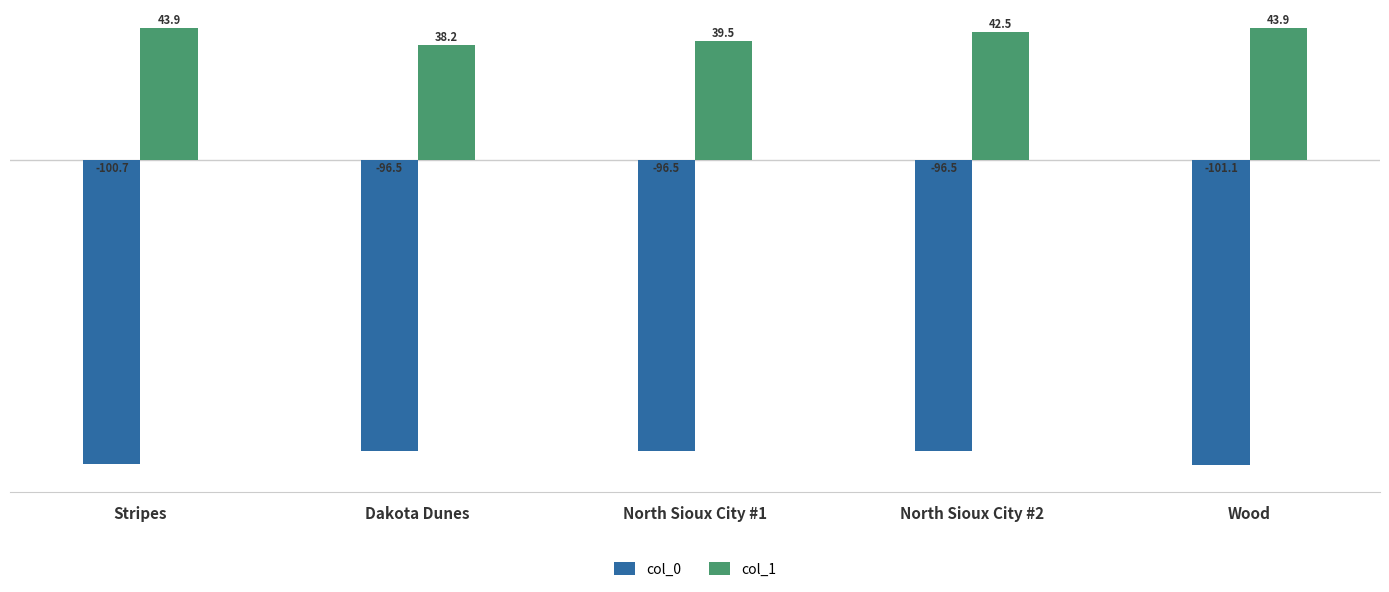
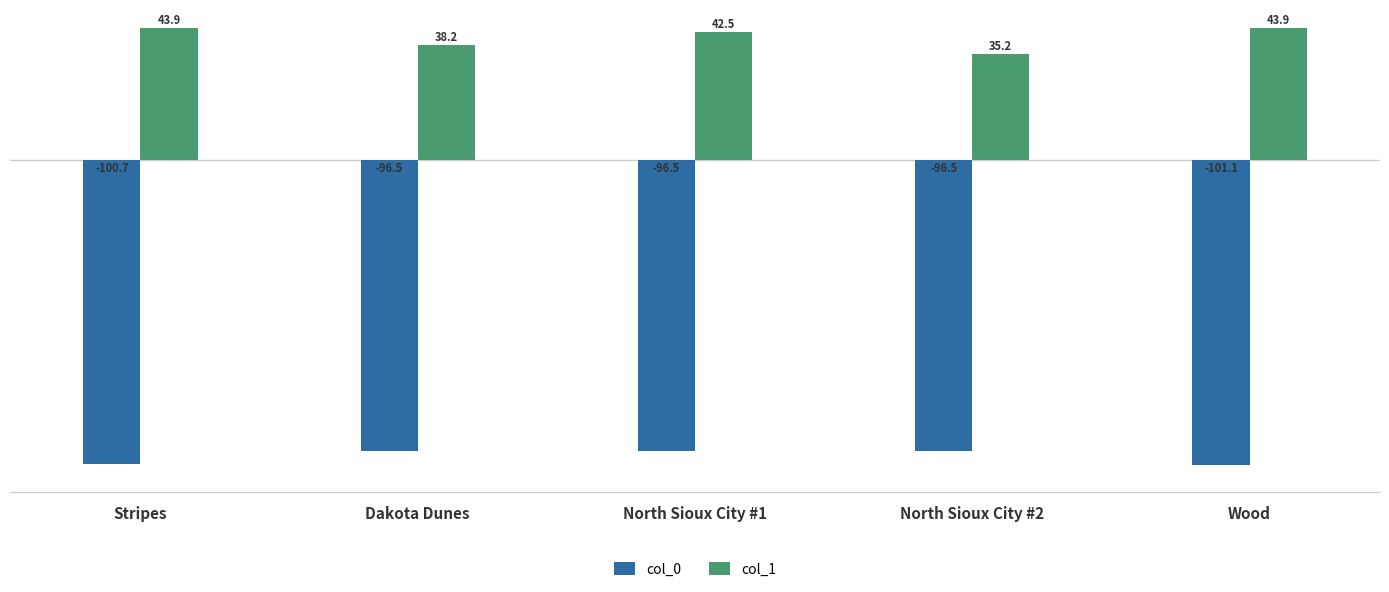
  {
    "col_0": {
      "Stripes": -100.7,
      "Dakota Dunes": -96.5,
      "North Sioux City #1": -96.5,
      "North Sioux City #2": -96.5,
      "Wood": -101.1
    },
    "col_1": {
      "Stripes": 43.9,
      "Dakota Dunes": 38.2,
-     "North Sioux City #1": 39.5,
-     "North Sioux City #2": 42.5,
+     "North Sioux City #1": 42.5,
+     "North Sioux City #2": 35.2,
      "Wood": 43.9
    }
  }
